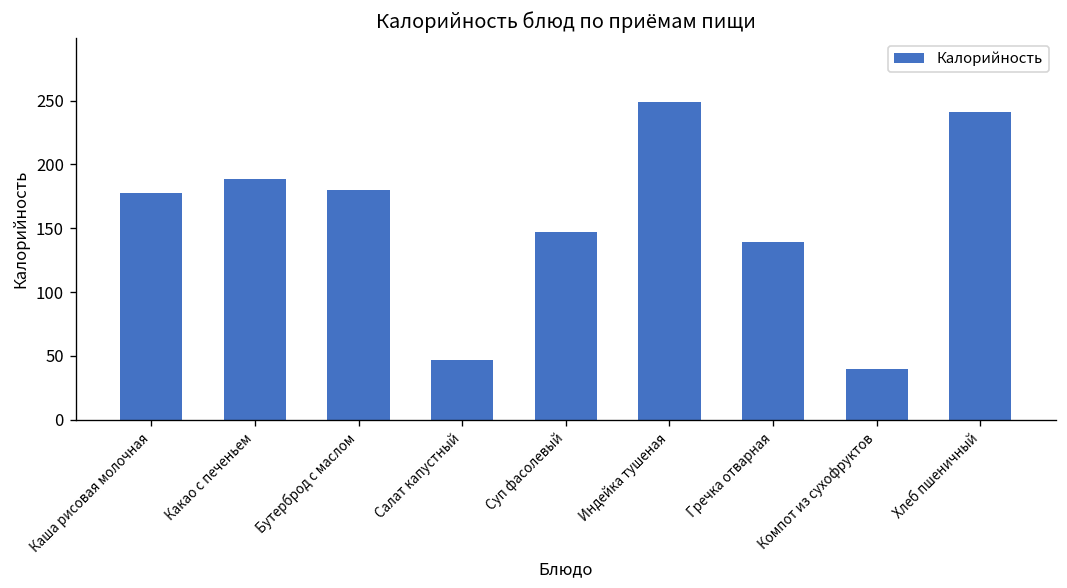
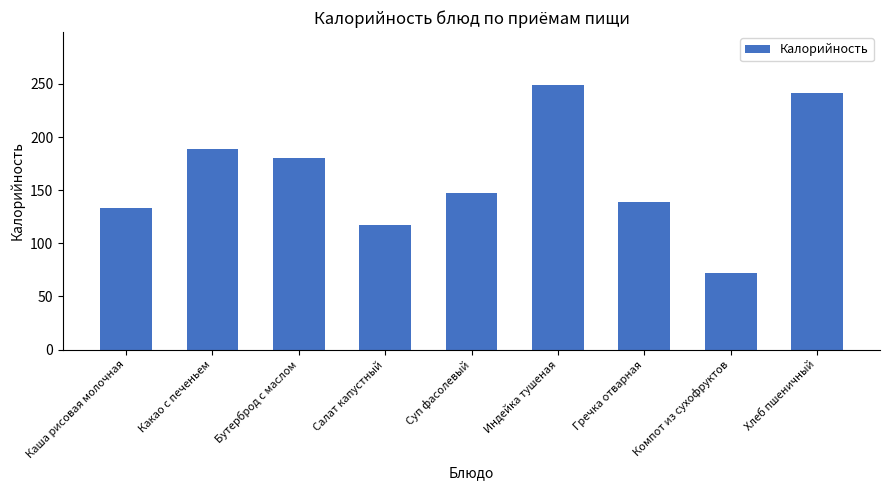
  {
-   "Каша рисовая молочная": 178,
+   "Каша рисовая молочная": 133,
    "Какао с печеньем": 189,
    "Бутерброд с маслом": 180,
-   "Салат капустный": 47,
+   "Салат капустный": 117,
    "Суп фасолевый": 147,
    "Индейка тушеная": 249,
    "Гречка отварная": 139,
-   "Компот из сухофруктов": 40,
+   "Компот из сухофруктов": 72,
    "Хлеб пшеничный": 241
  }
